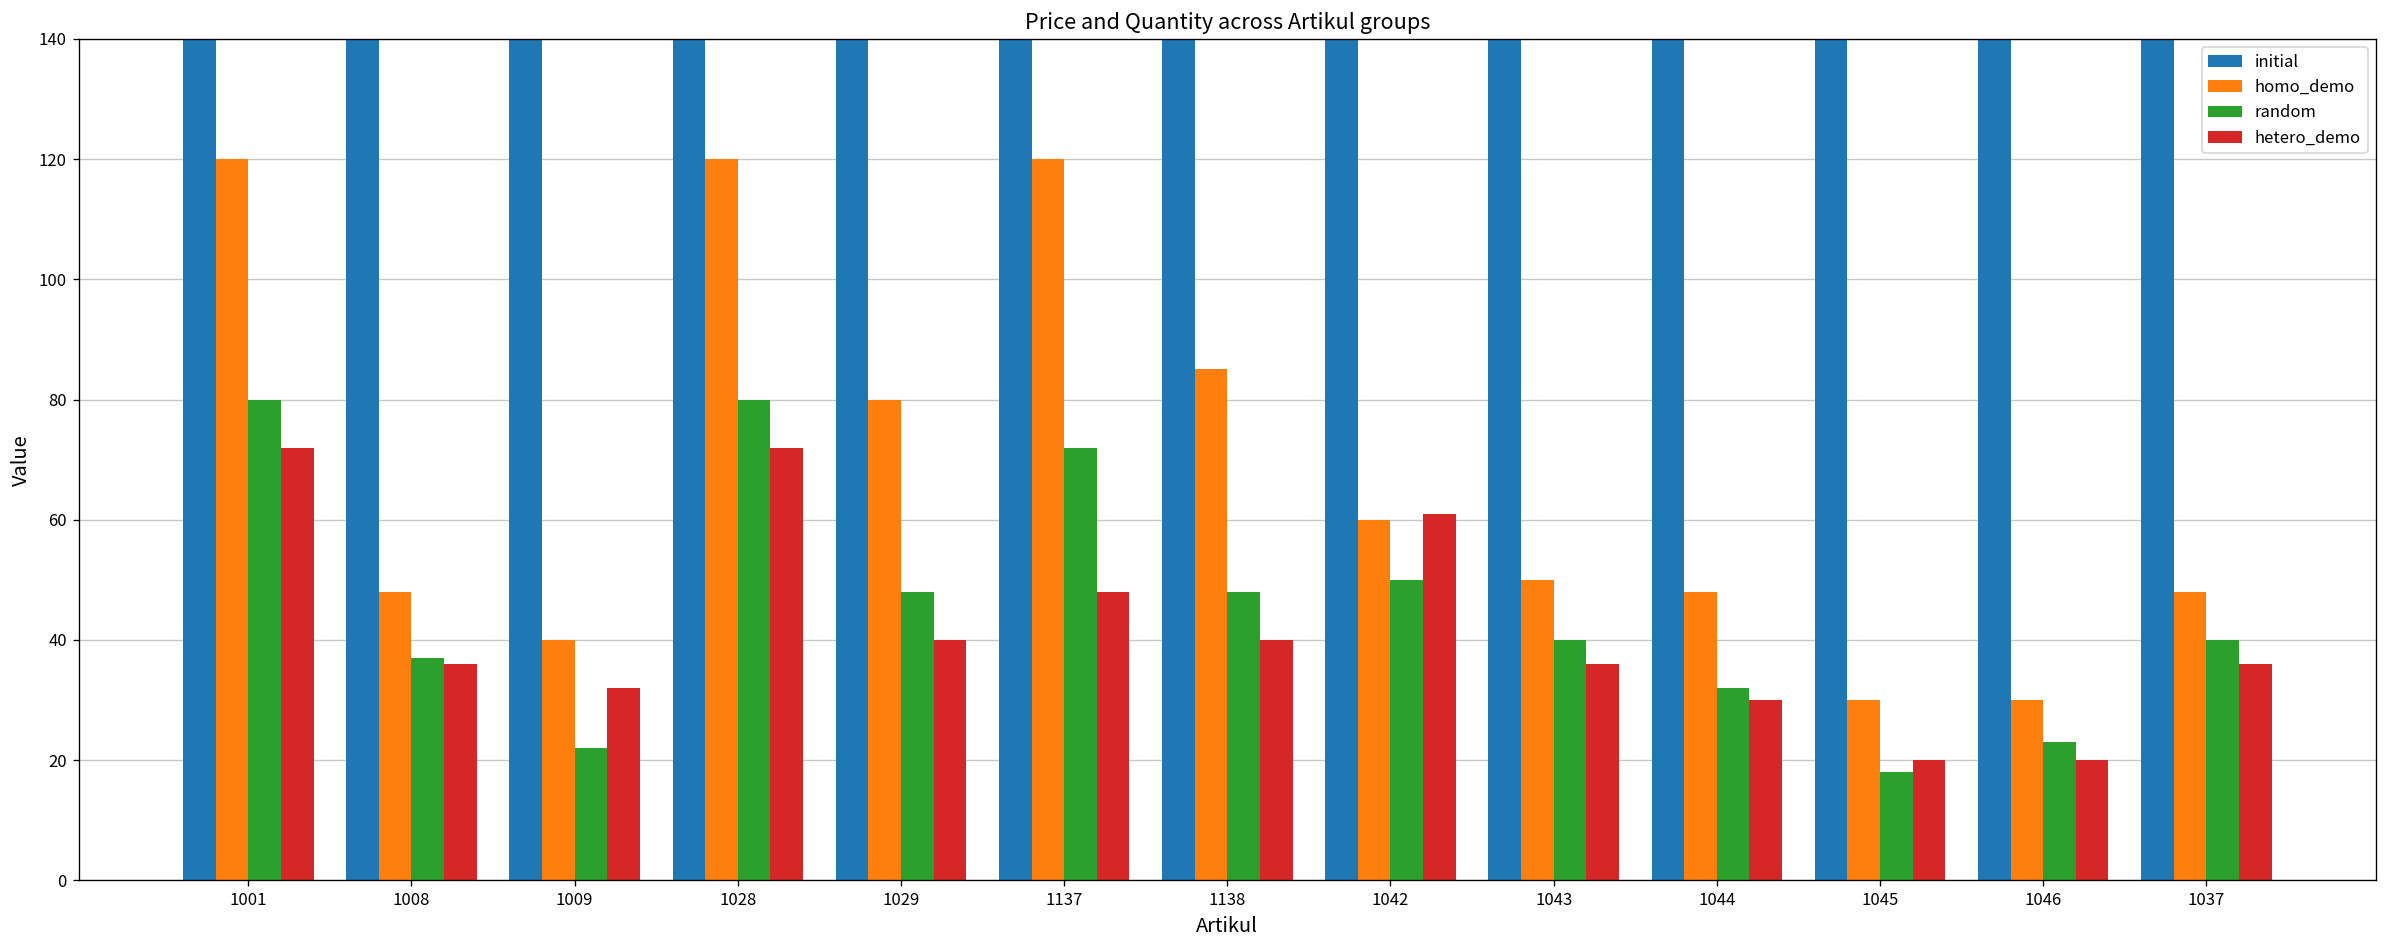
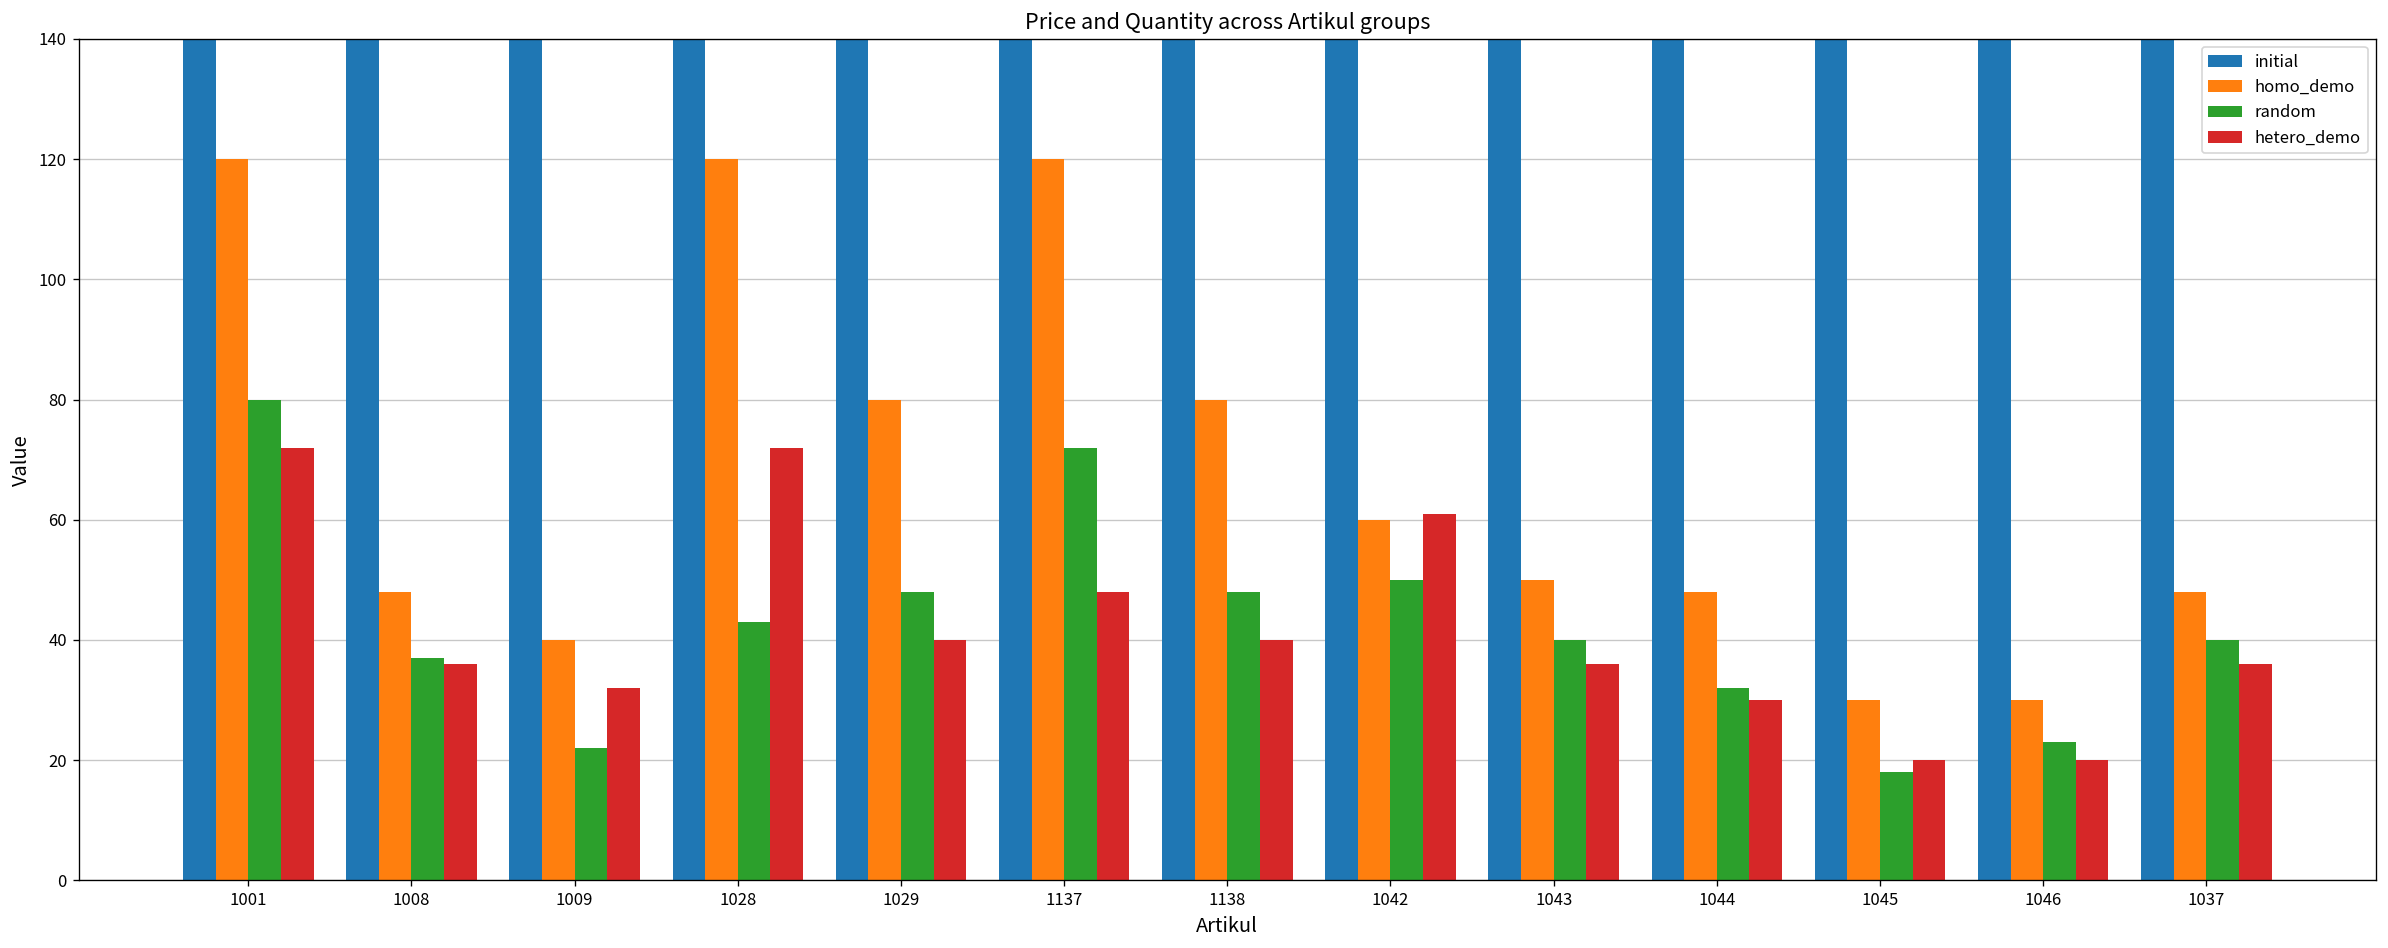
  {
    "homo_demo": {
      "1001": 120,
      "1008": 48,
      "1009": 40,
      "1028": 120,
      "1029": 80,
      "1137": 120,
-     "1138": 85,
+     "1138": 80,
      "1042": 60,
      "1043": 50,
      "1044": 48,
      "1045": 30,
      "1046": 30,
      "1037": 48
    },
    "random": {
      "1001": 80,
      "1008": 37,
      "1009": 22,
-     "1028": 80,
+     "1028": 43,
      "1029": 48,
      "1137": 72,
      "1138": 48,
      "1042": 50,
      "1043": 40,
      "1044": 32,
      "1045": 18,
      "1046": 23,
      "1037": 40
    },
    "hetero_demo": {
      "1001": 72,
      "1008": 36,
      "1009": 32,
      "1028": 72,
      "1029": 40,
      "1137": 48,
      "1138": 40,
      "1042": 61,
      "1043": 36,
      "1044": 30,
      "1045": 20,
      "1046": 20,
      "1037": 36
    }
  }
